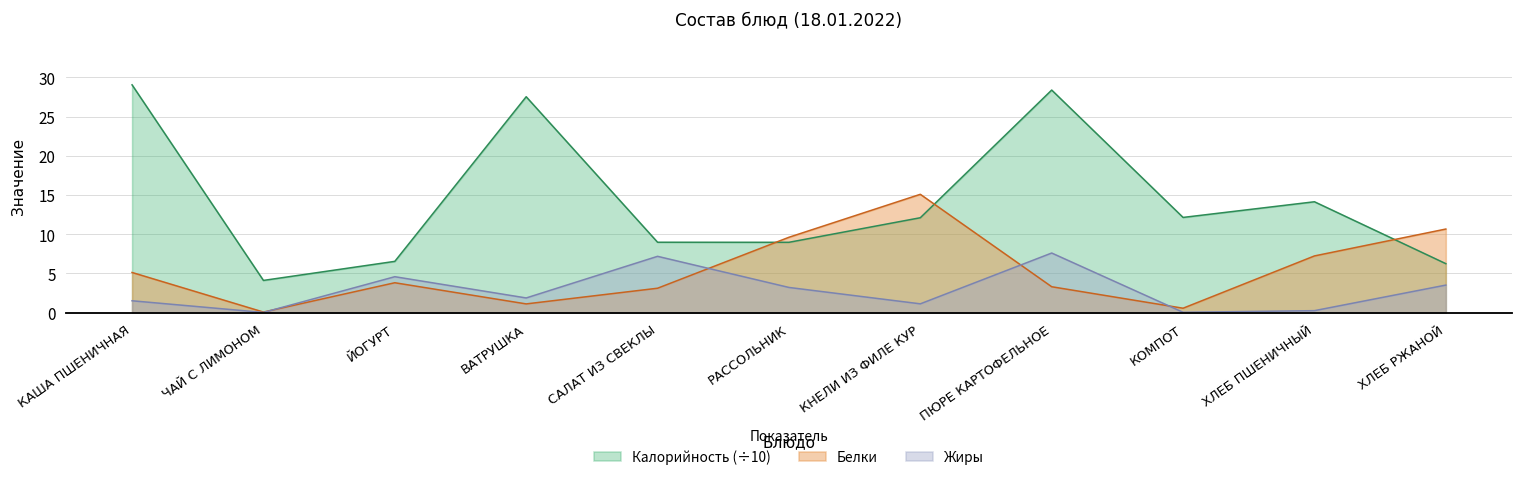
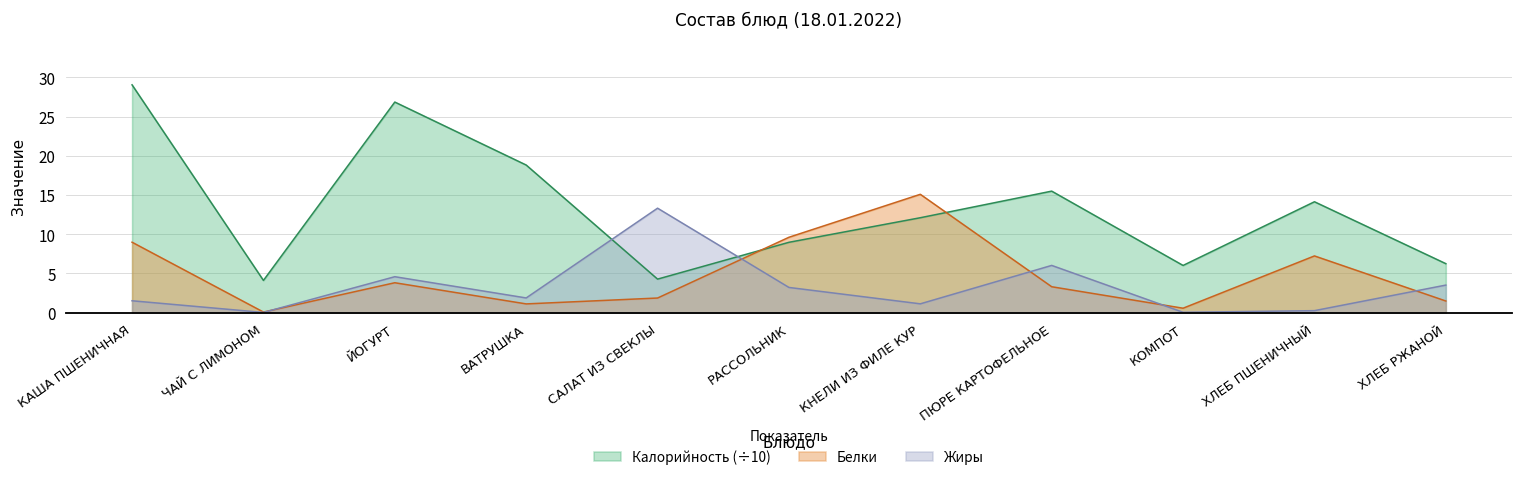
  {
    "Калорийность (÷10)": {
      "КАША ПШЕНИЧНАЯ": 29,
      "ЧАЙ С ЛИМОНОМ": 4,
-     "ЙОГУРТ": 7,
-     "ВАТРУШКА": 28,
-     "САЛАТ ИЗ СВЕКЛЫ": 9,
+     "ЙОГУРТ": 27,
+     "ВАТРУШКА": 19,
+     "САЛАТ ИЗ СВЕКЛЫ": 4,
      "РАССОЛЬНИК": 9,
      "КНЕЛИ ИЗ ФИЛЕ КУР": 12,
-     "ПЮРЕ КАРТОФЕЛЬНОЕ": 28,
-     "КОМПОТ": 12,
+     "ПЮРЕ КАРТОФЕЛЬНОЕ": 15,
+     "КОМПОТ": 6,
      "ХЛЕБ ПШЕНИЧНЫЙ": 14,
      "ХЛЕБ РЖАНОЙ": 6
    },
    "Белки": {
-     "КАША ПШЕНИЧНАЯ": 5,
+     "КАША ПШЕНИЧНАЯ": 9,
      "ЙОГУРТ": 4,
      "ВАТРУШКА": 1,
-     "САЛАТ ИЗ СВЕКЛЫ": 3,
+     "САЛАТ ИЗ СВЕКЛЫ": 2,
      "РАССОЛЬНИК": 10,
      "КНЕЛИ ИЗ ФИЛЕ КУР": 15,
      "ПЮРЕ КАРТОФЕЛЬНОЕ": 3,
      "КОМПОТ": 1,
      "ХЛЕБ ПШЕНИЧНЫЙ": 7,
-     "ХЛЕБ РЖАНОЙ": 11
+     "ХЛЕБ РЖАНОЙ": 1
    },
    "Жиры": {
      "КАША ПШЕНИЧНАЯ": 2,
      "ЙОГУРТ": 5,
      "ВАТРУШКА": 2,
-     "САЛАТ ИЗ СВЕКЛЫ": 7,
+     "САЛАТ ИЗ СВЕКЛЫ": 13,
      "РАССОЛЬНИК": 3,
      "КНЕЛИ ИЗ ФИЛЕ КУР": 1,
-     "ПЮРЕ КАРТОФЕЛЬНОЕ": 8,
+     "ПЮРЕ КАРТОФЕЛЬНОЕ": 6,
      "КОМПОТ": 0,
      "ХЛЕБ ПШЕНИЧНЫЙ": 0,
      "ХЛЕБ РЖАНОЙ": 4
    }
  }
